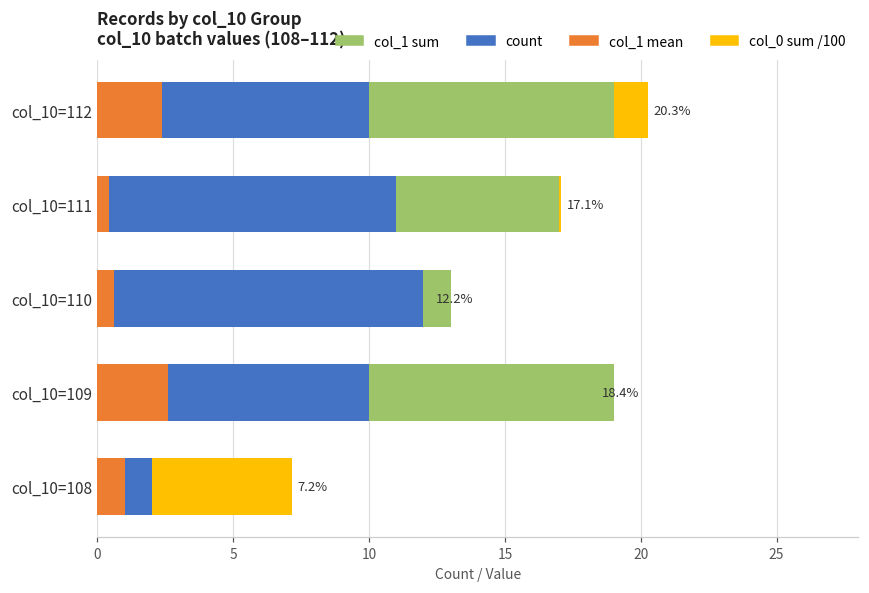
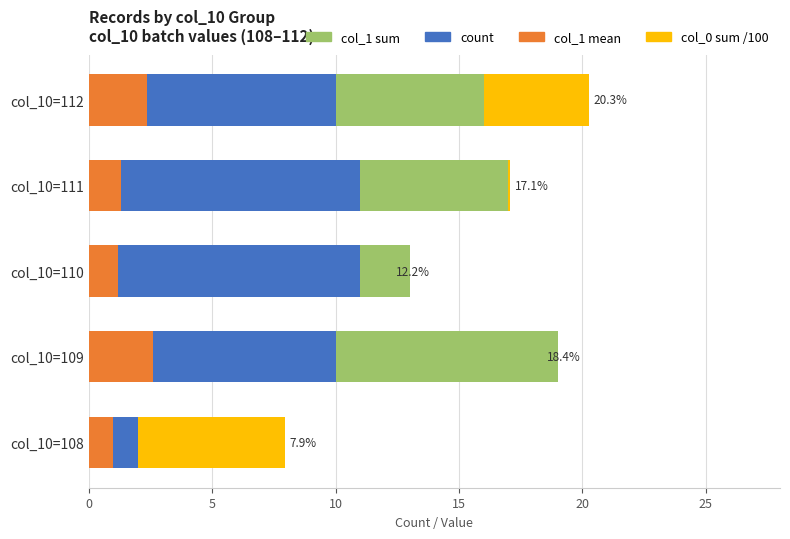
  {
    "col_0 sum /100": {
      "col_10=112": "20.3%",
      "col_10=111": "17.1%",
-     "col_10=108": "7.2%"
+     "col_10=108": "7.9%"
    },
    "col_1 sum": {
-     "col_10=112": "19"
+     "col_10=112": "16"
    },
    "count": {
-     "col_10=110": "12"
+     "col_10=110": "11"
    },
    "col_1 mean": {
-     "col_10=111": "0.4",
-     "col_10=110": "0.6"
+     "col_10=111": "1.3",
+     "col_10=110": "1.2"
    }
  }
